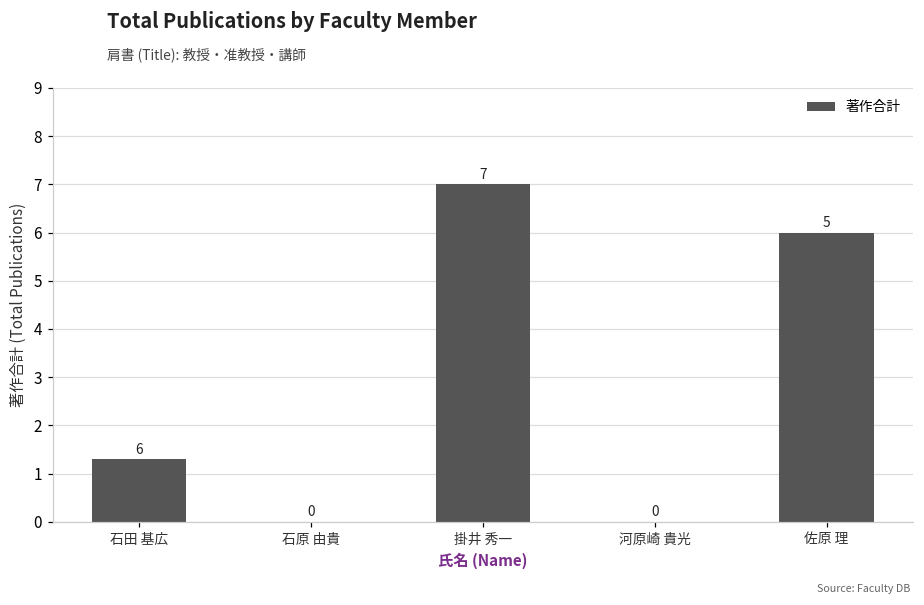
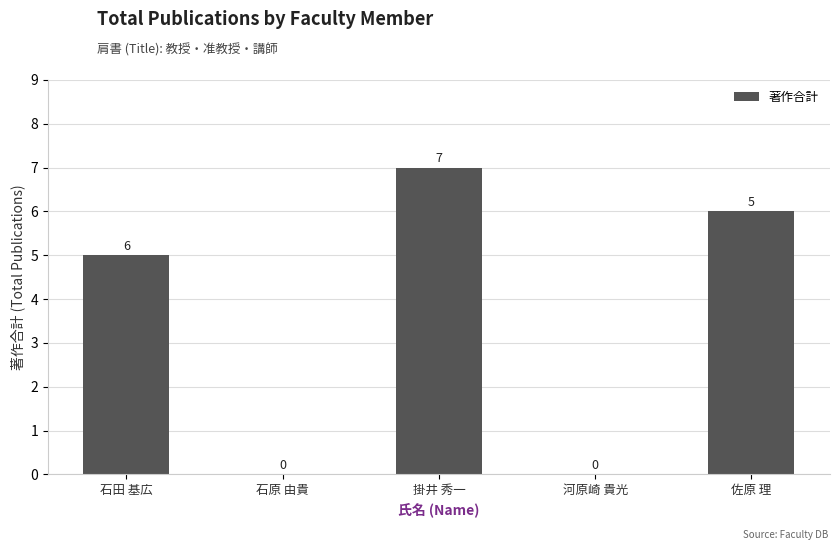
  {
-   "石田 基広": 1.3
+   "石田 基広": 5.0
  }
